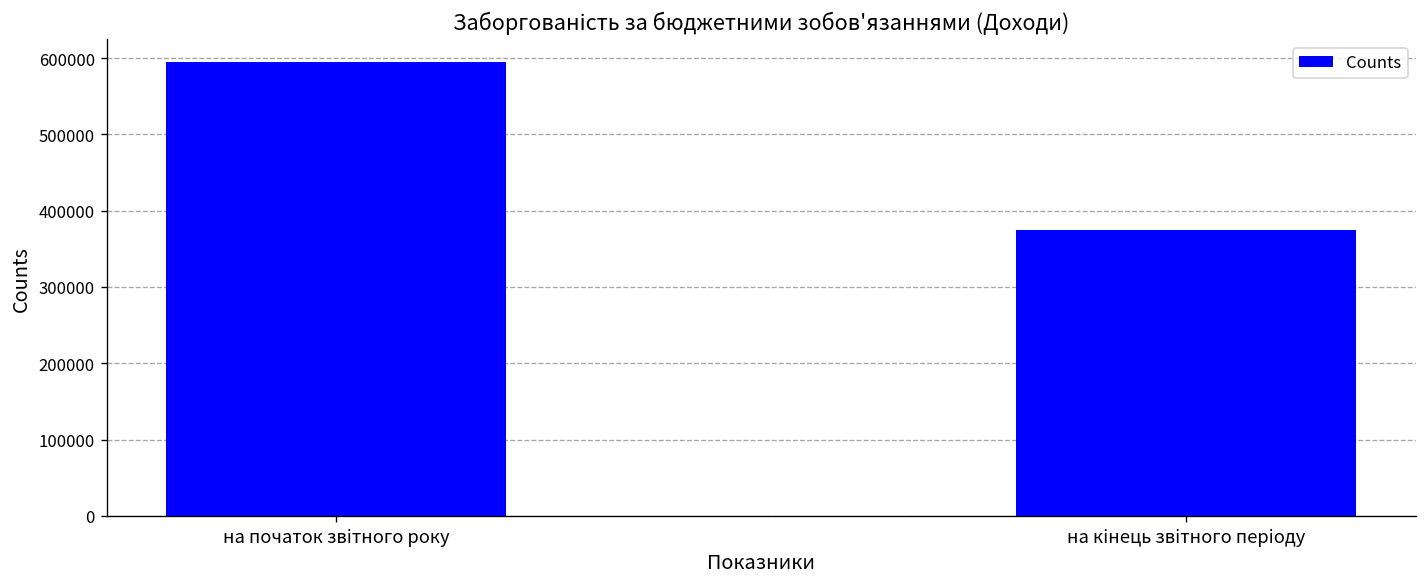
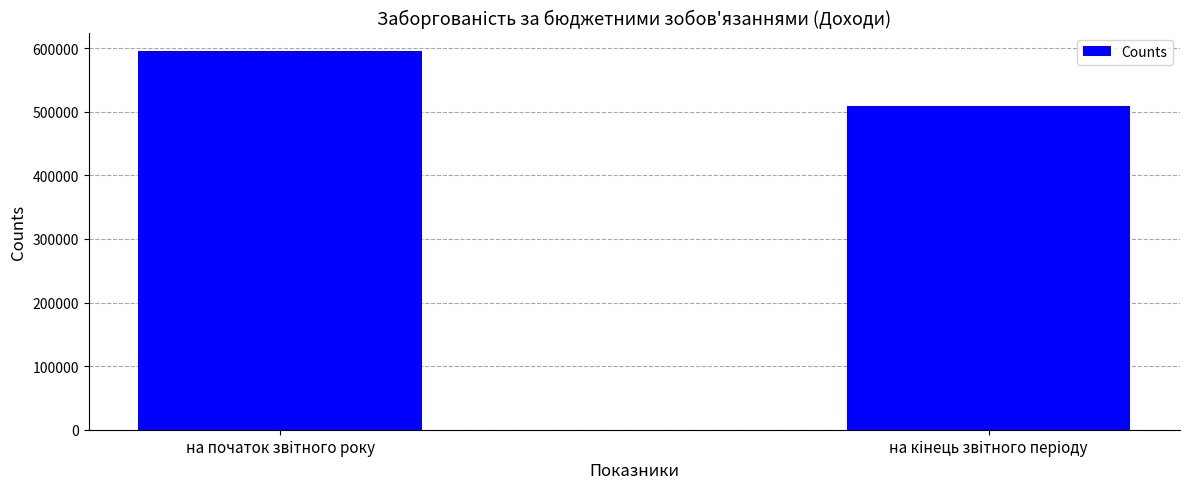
  {
    "на початок звітного року": 590000,
-   "на кінець звітного періоду": 370000
+   "на кінець звітного періоду": 510000
  }
